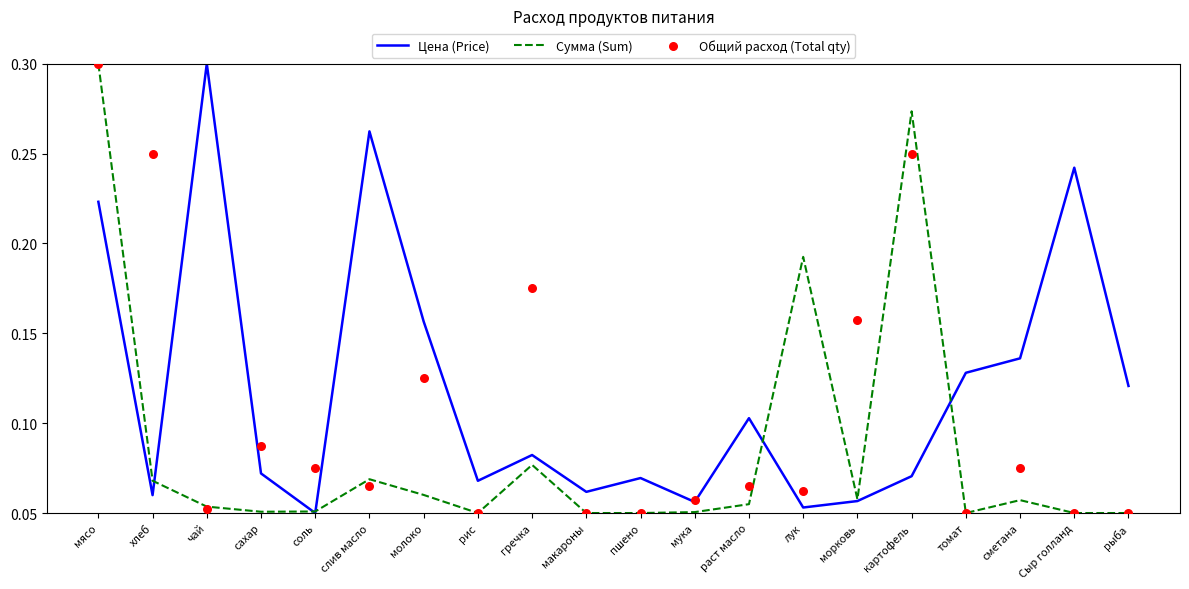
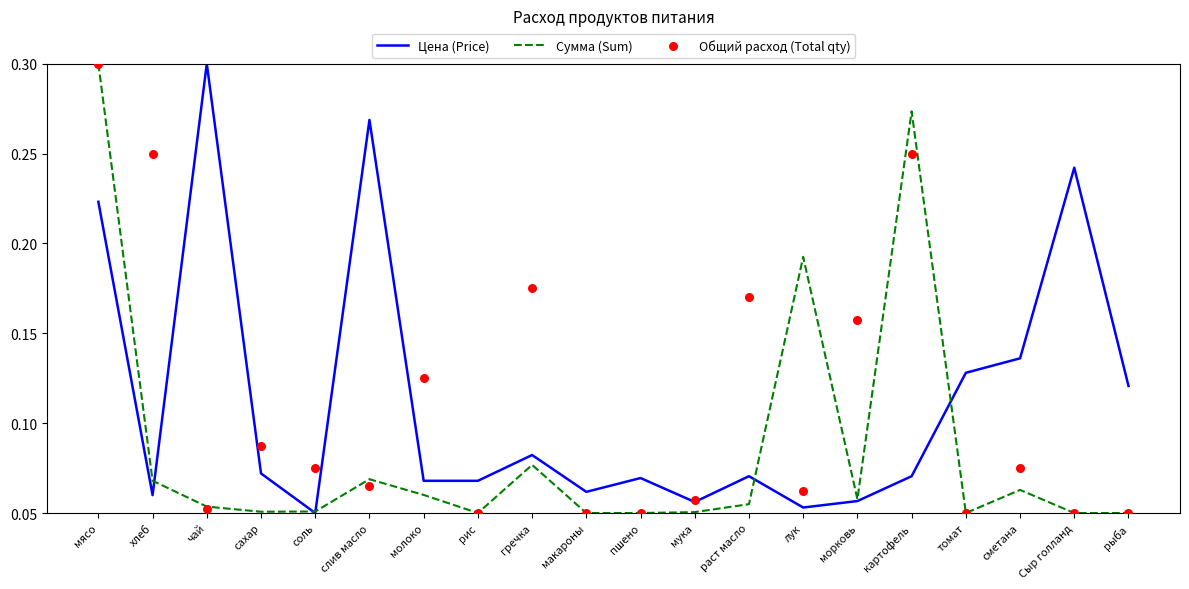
  {
    "Цена (Price)": {
      "мясо": 0.223,
      "хлеб": 0.060,
      "чай": 0.300,
      "сахар": 0.072,
-     "слив масло": 0.262,
-     "молоко": 0.157,
+     "слив масло": 0.269,
+     "молоко": 0.068,
      "рис": 0.068,
      "гречка": 0.082,
      "макароны": 0.062,
      "пшено": 0.069,
-     "раст масло": 0.103,
+     "раст масло": 0.070,
      "лук": 0.053,
      "картофель": 0.070,
      "томат": 0.128,
      "сметана": 0.136,
      "Сыр голланд": 0.242,
      "рыба": 0.121
    },
    "Общий расход (Total qty)": {
-     "раст масло": 0.065
+     "раст масло": 0.170
    },
    "Сумма (Sum)": {
      "хлеб": 0.068,
      "сахар": 0.051,
      "слив масло": 0.069,
      "молоко": 0.060,
      "гречка": 0.077,
      "мука": 0.051,
      "раст масло": 0.055,
      "лук": 0.193,
      "картофель": 0.273,
-     "сметана": 0.057
+     "сметана": 0.063
    }
  }
